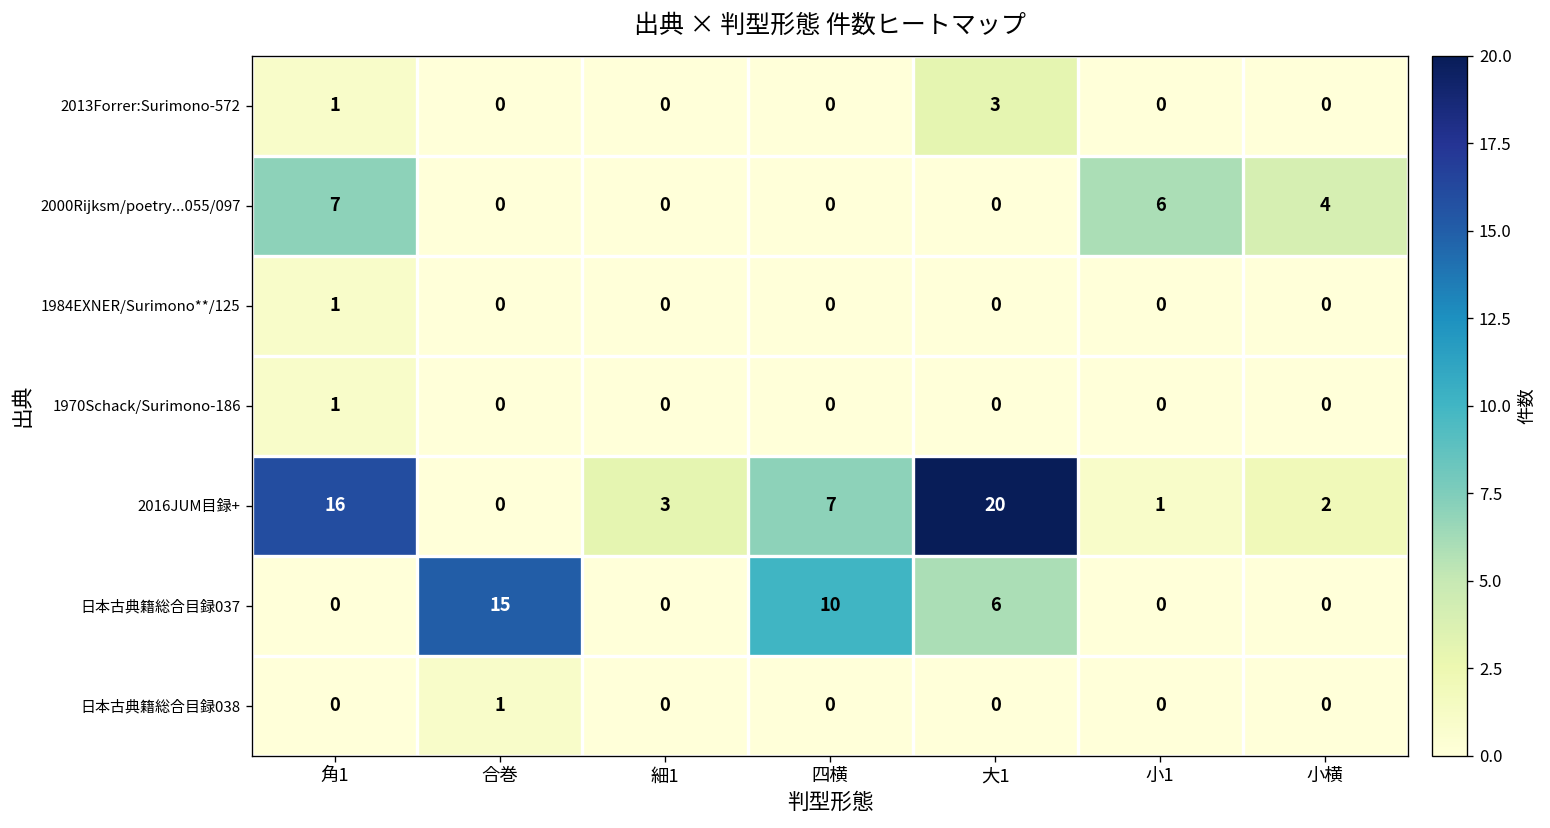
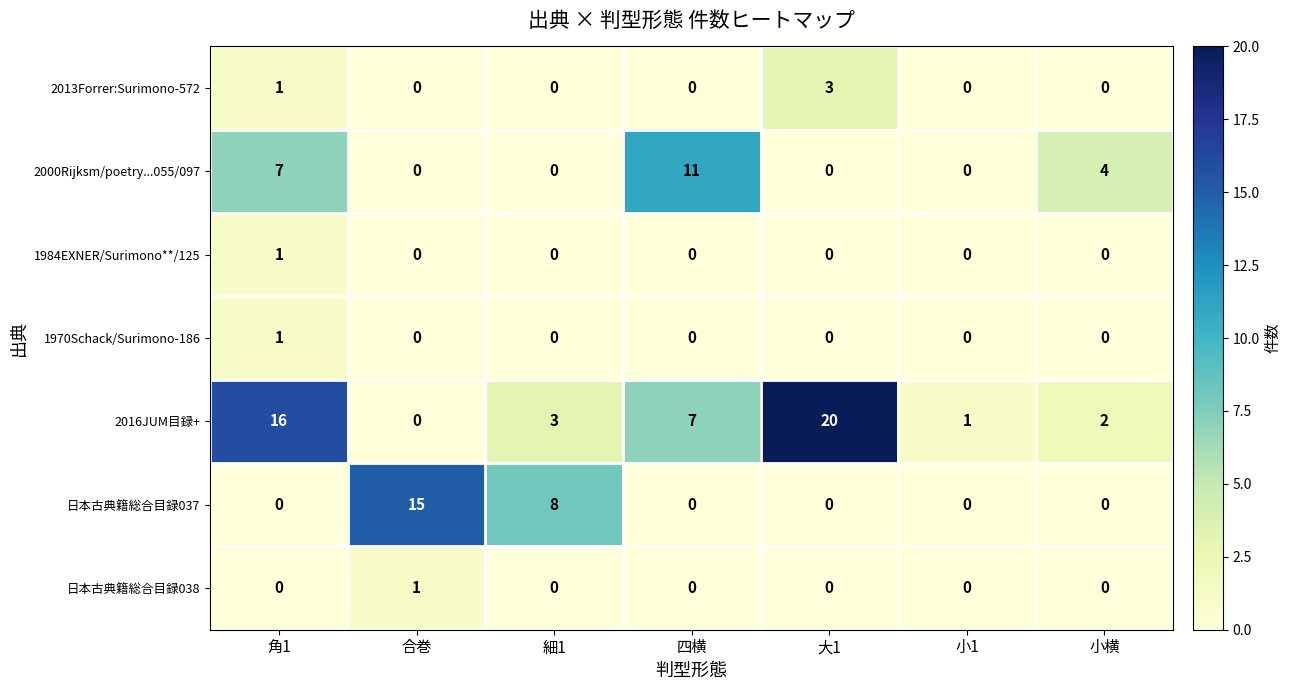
  {
    "2013Forrer:Surimono-572": {
      "角1": 1,
      "合巻": 0,
      "細1": 0,
      "四横": 0,
      "大1": 3,
      "小1": 0,
      "小横": 0
    },
    "2000Rijksm/poetry...055/097": {
      "角1": 7,
      "合巻": 0,
      "細1": 0,
-     "四横": 0,
+     "四横": 11,
      "大1": 0,
-     "小1": 6,
+     "小1": 0,
      "小横": 4
    },
    "1984EXNER/Surimono**/125": {
      "角1": 1,
      "合巻": 0,
      "細1": 0,
      "四横": 0,
      "大1": 0,
      "小1": 0,
      "小横": 0
    },
    "1970Schack/Surimono-186": {
      "角1": 1,
      "合巻": 0,
      "細1": 0,
      "四横": 0,
      "大1": 0,
      "小1": 0,
      "小横": 0
    },
    "2016JUM目録+": {
      "角1": 16,
      "合巻": 0,
      "細1": 3,
      "四横": 7,
      "大1": 20,
      "小1": 1,
      "小横": 2
    },
    "日本古典籍総合目録037": {
      "角1": 0,
      "合巻": 15,
-     "細1": 0,
-     "四横": 10,
-     "大1": 6,
+     "細1": 8,
+     "四横": 0,
+     "大1": 0,
      "小1": 0,
      "小横": 0
    },
    "日本古典籍総合目録038": {
      "角1": 0,
      "合巻": 1,
      "細1": 0,
      "四横": 0,
      "大1": 0,
      "小1": 0,
      "小横": 0
    }
  }
